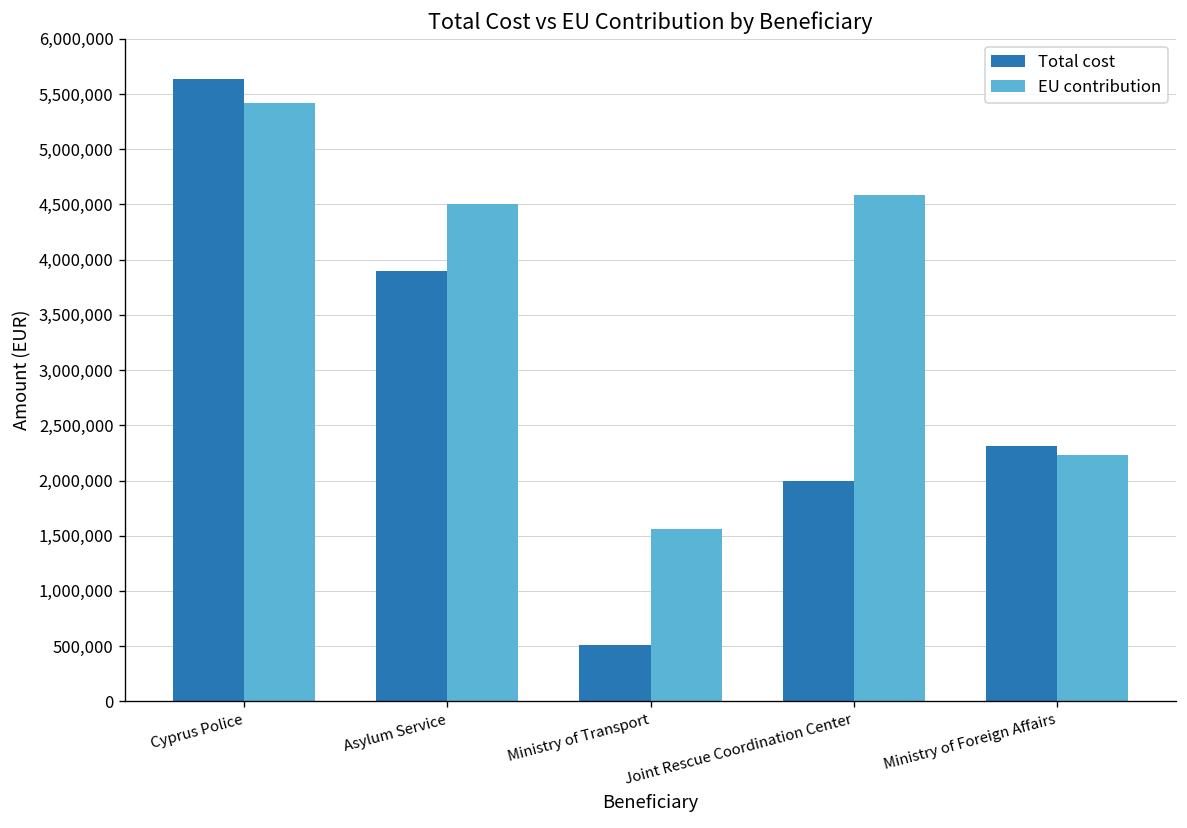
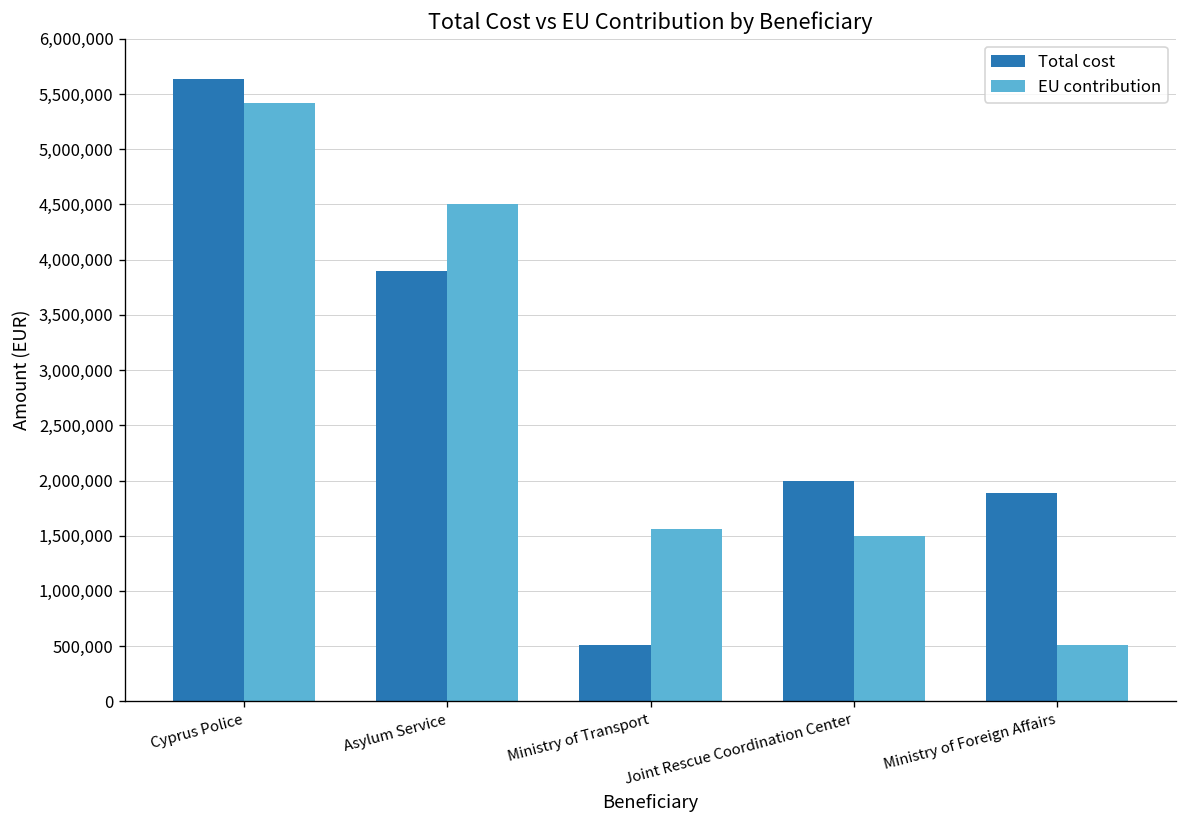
  {
    "Total cost": {
      "Cyprus Police": "5,600,000",
      "Asylum Service": "3,900,000",
      "Ministry of Transport": "500,000",
      "Joint Rescue Coordination Center": "2,000,000",
-     "Ministry of Foreign Affairs": "2,300,000"
+     "Ministry of Foreign Affairs": "1,900,000"
    },
    "EU contribution": {
      "Cyprus Police": "5,400,000",
      "Asylum Service": "4,500,000",
      "Ministry of Transport": "1,600,000",
-     "Joint Rescue Coordination Center": "4,600,000",
-     "Ministry of Foreign Affairs": "2,200,000"
+     "Joint Rescue Coordination Center": "1,500,000",
+     "Ministry of Foreign Affairs": "500,000"
    }
  }
